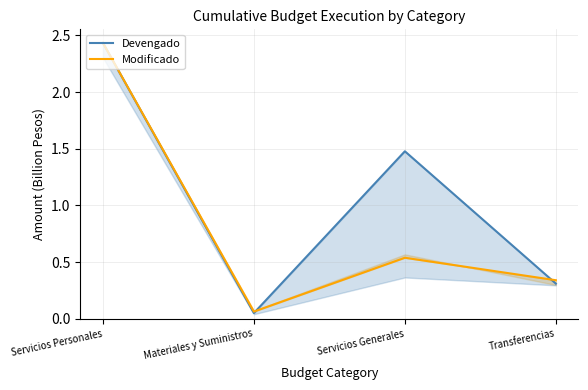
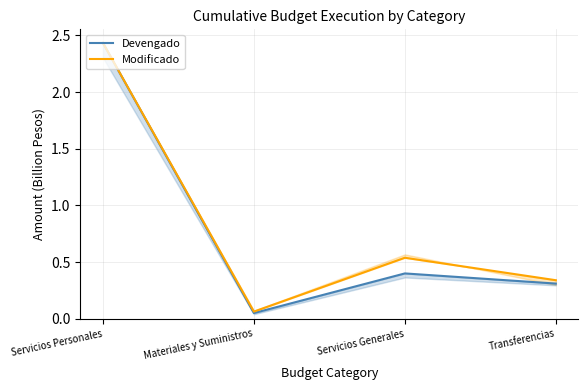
  {
    "Devengado": {
-     "Servicios Generales": 1.48,
+     "Servicios Generales": 0.40,
      "Transferencias": 0.31
    }
  }
